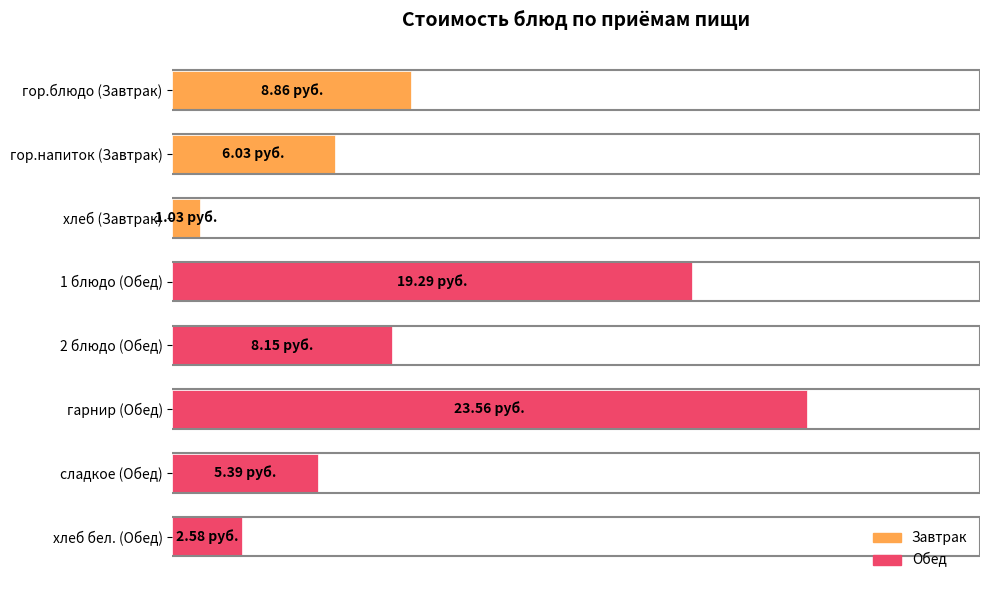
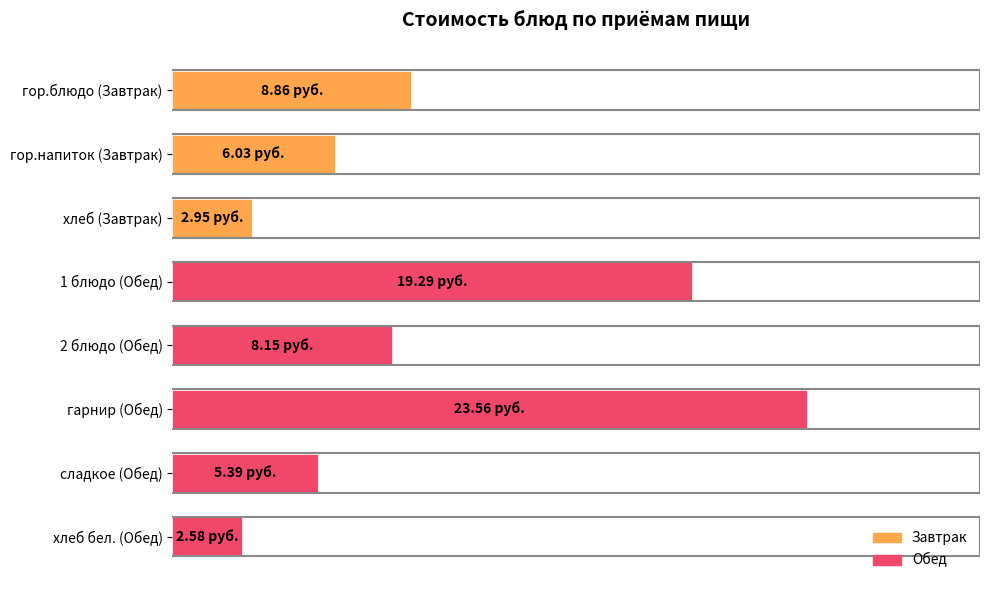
  {
    "гор.блюдо (Завтрак)": 8.86,
    "гор.напиток (Завтрак)": 6.03,
-   "хлеб (Завтрак)": 1.03,
+   "хлеб (Завтрак)": 2.95,
    "1 блюдо (Обед)": 19.29,
    "2 блюдо (Обед)": 8.15,
    "гарнир (Обед)": 23.56,
    "сладкое (Обед)": 5.39,
    "хлеб бел. (Обед)": 2.58
  }
